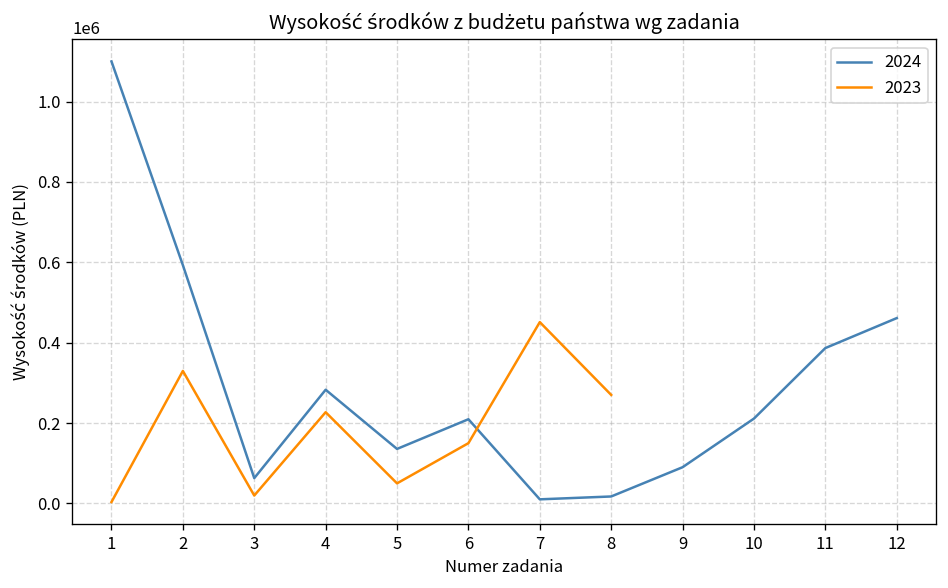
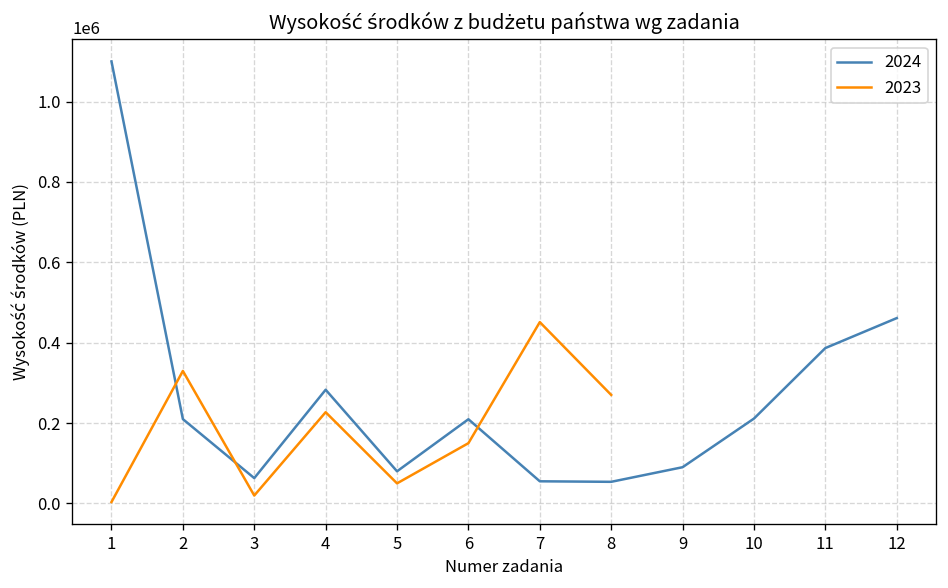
  {
    "2024": {
      "1": 1100000,
-     "2": 590000,
+     "2": 210000,
      "3": 60000,
      "4": 280000,
-     "5": 140000,
+     "5": 80000,
      "6": 210000,
-     "7": 10000,
-     "8": 20000,
+     "7": 60000,
+     "8": 50000,
      "9": 90000,
      "10": 210000,
      "11": 390000,
      "12": 460000
    },
    "2023": {
      "1": 0,
      "2": 330000,
      "3": 20000,
      "4": 230000,
      "5": 50000,
      "6": 150000,
      "7": 450000,
      "8": 270000
    }
  }
